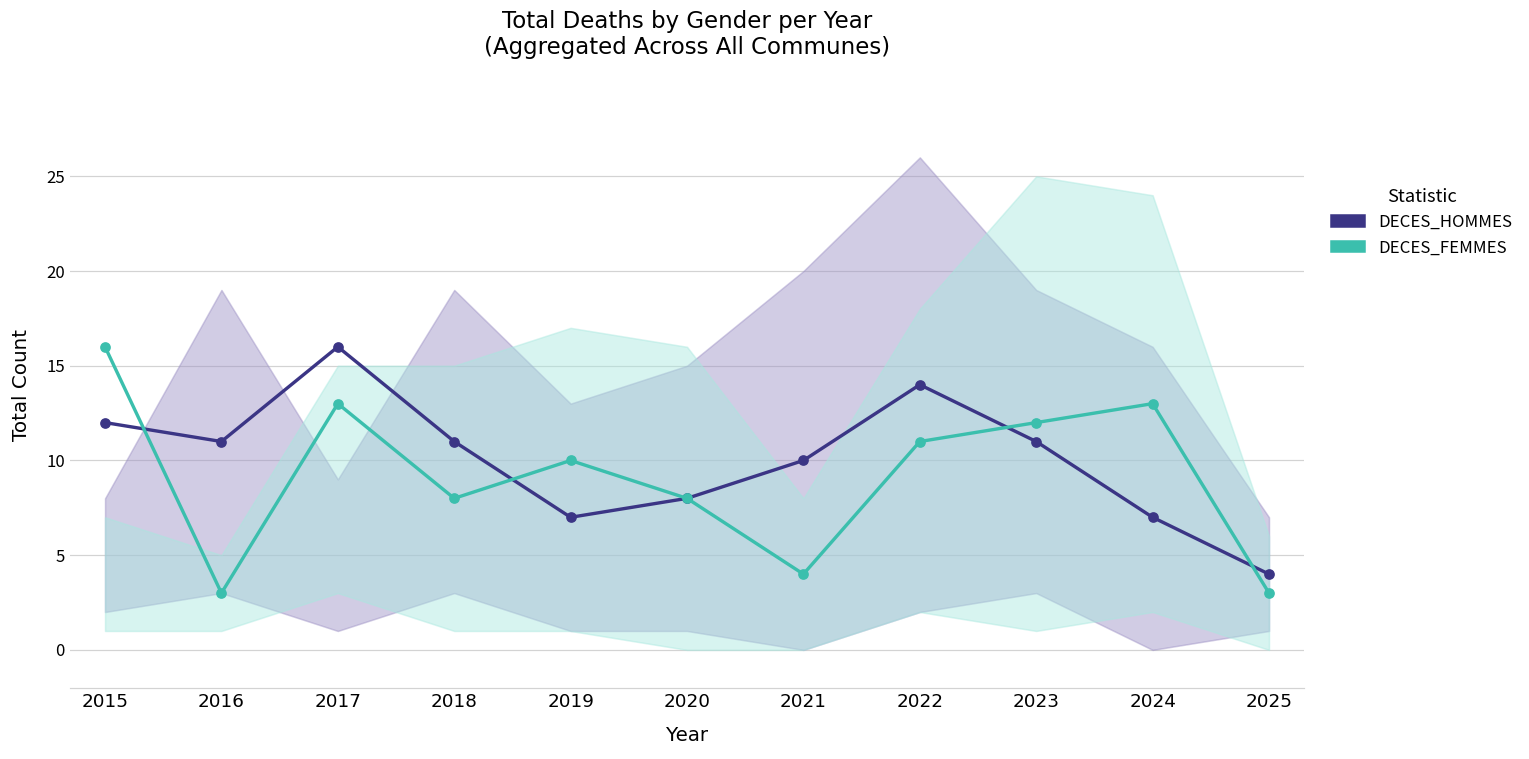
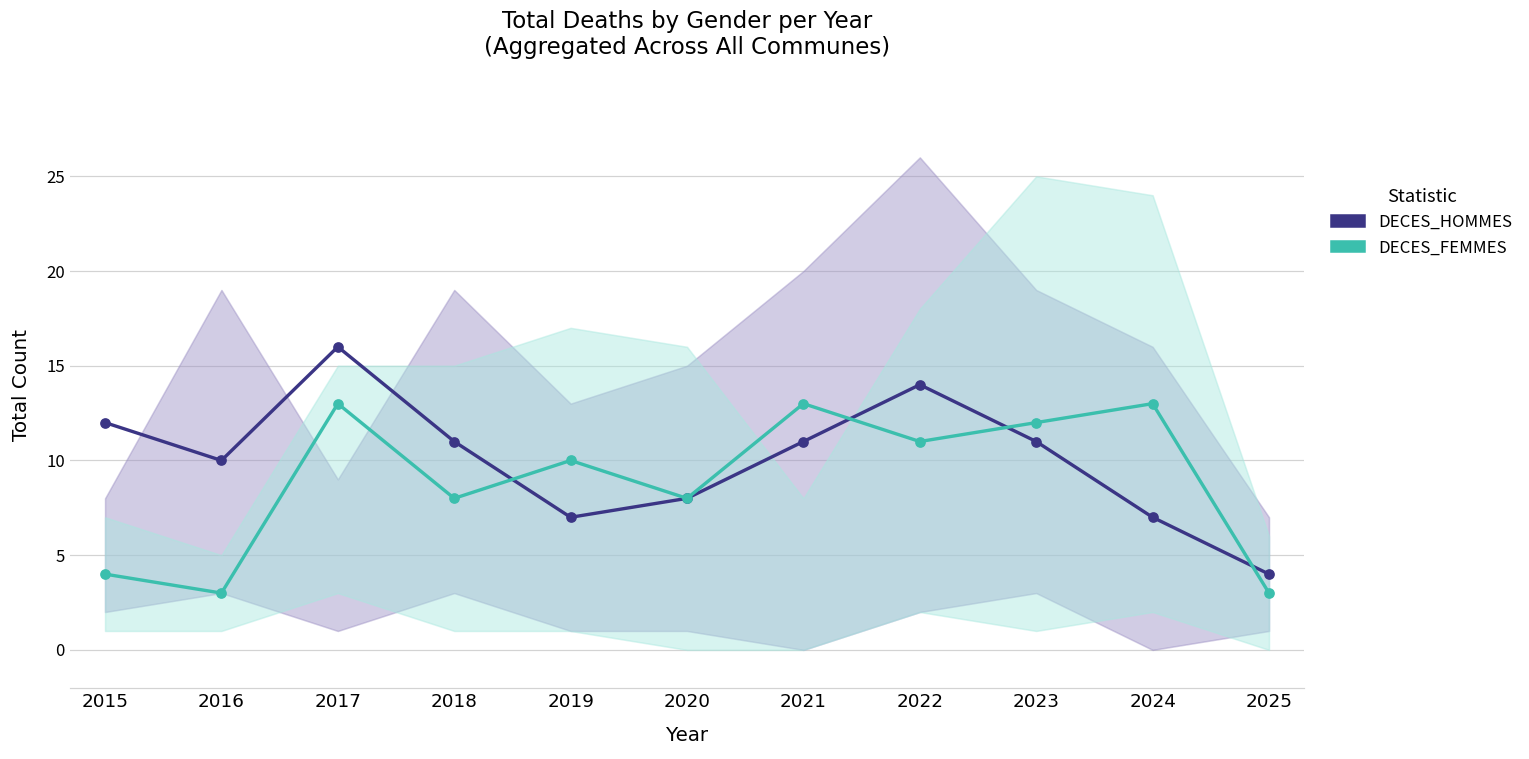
  {
    "DECES_HOMMES": {
      "2015": 12,
-     "2016": 11,
+     "2016": 10,
      "2017": 16,
      "2018": 11,
      "2019": 7,
-     "2021": 10,
+     "2021": 11,
      "2022": 14,
      "2023": 11,
      "2024": 7,
      "2025": 4
    },
    "DECES_FEMMES": {
-     "2015": 16,
+     "2015": 4,
      "2016": 3,
      "2017": 13,
      "2018": 8,
      "2019": 10,
-     "2021": 4,
+     "2021": 13,
      "2022": 11,
      "2023": 12,
      "2024": 13,
      "2025": 3
    }
  }
